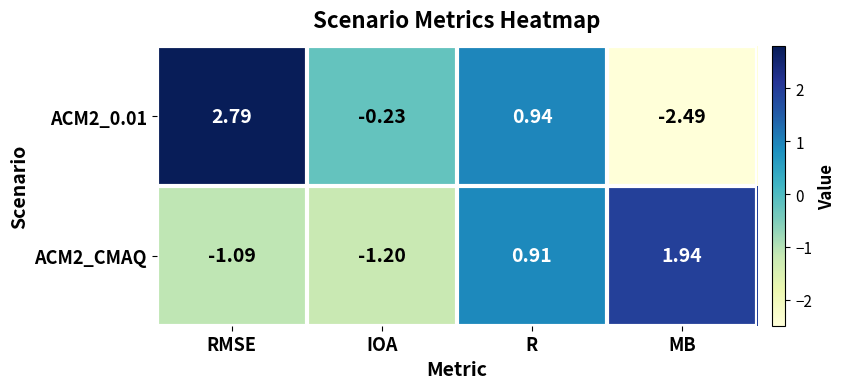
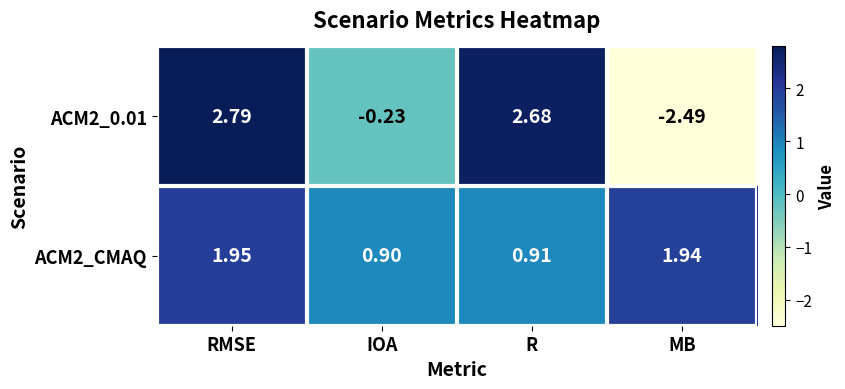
  {
    "ACM2_0.01": {
      "RMSE": 2.79,
      "IOA": -0.23,
-     "R": 0.94,
+     "R": 2.68,
      "MB": -2.49
    },
    "ACM2_CMAQ": {
-     "RMSE": -1.09,
-     "IOA": -1.20,
+     "RMSE": 1.95,
+     "IOA": 0.90,
      "R": 0.91,
      "MB": 1.94
    }
  }
